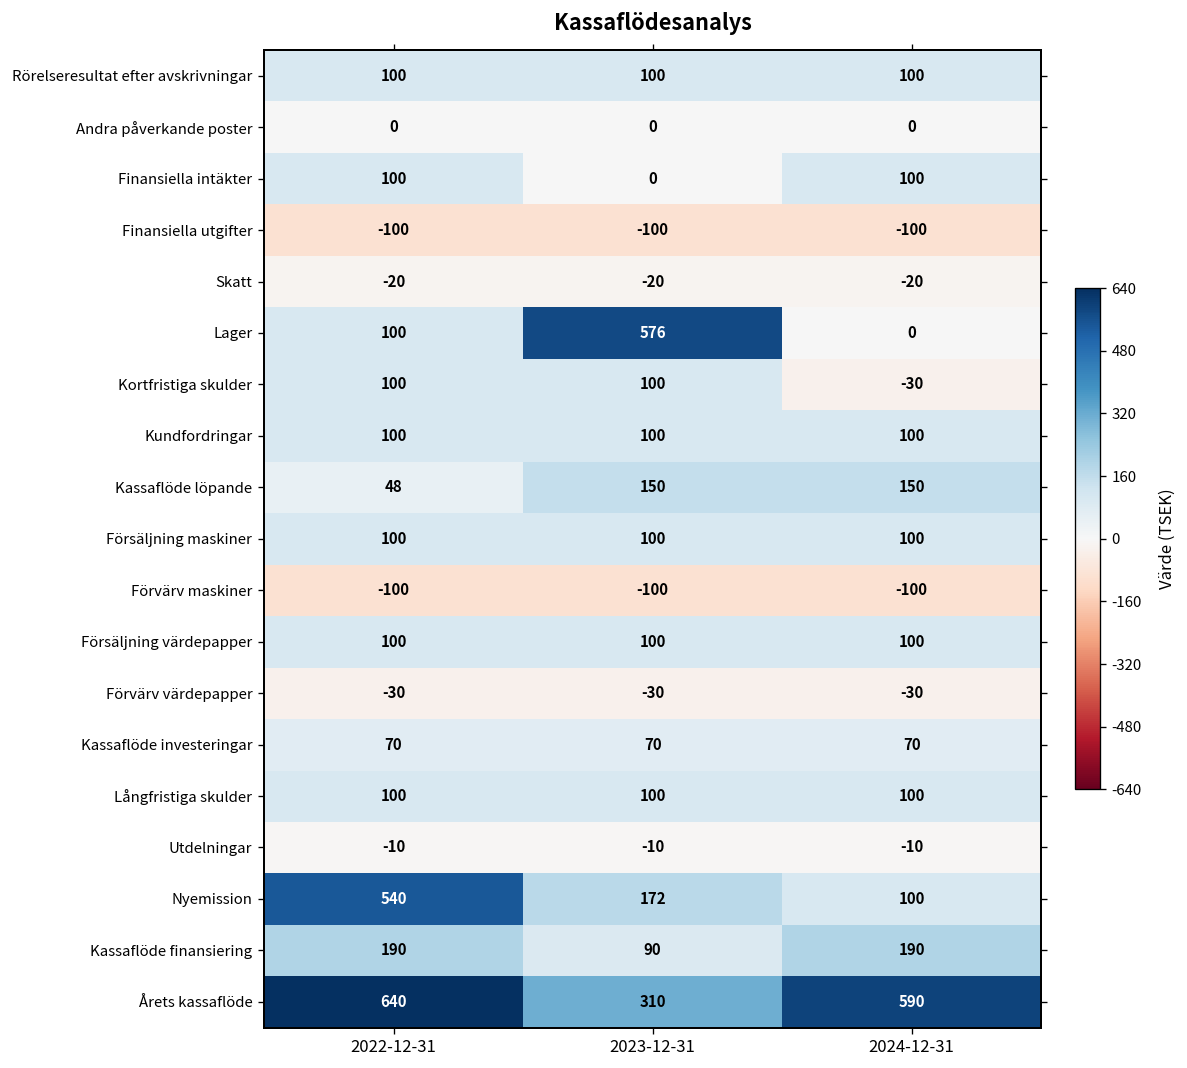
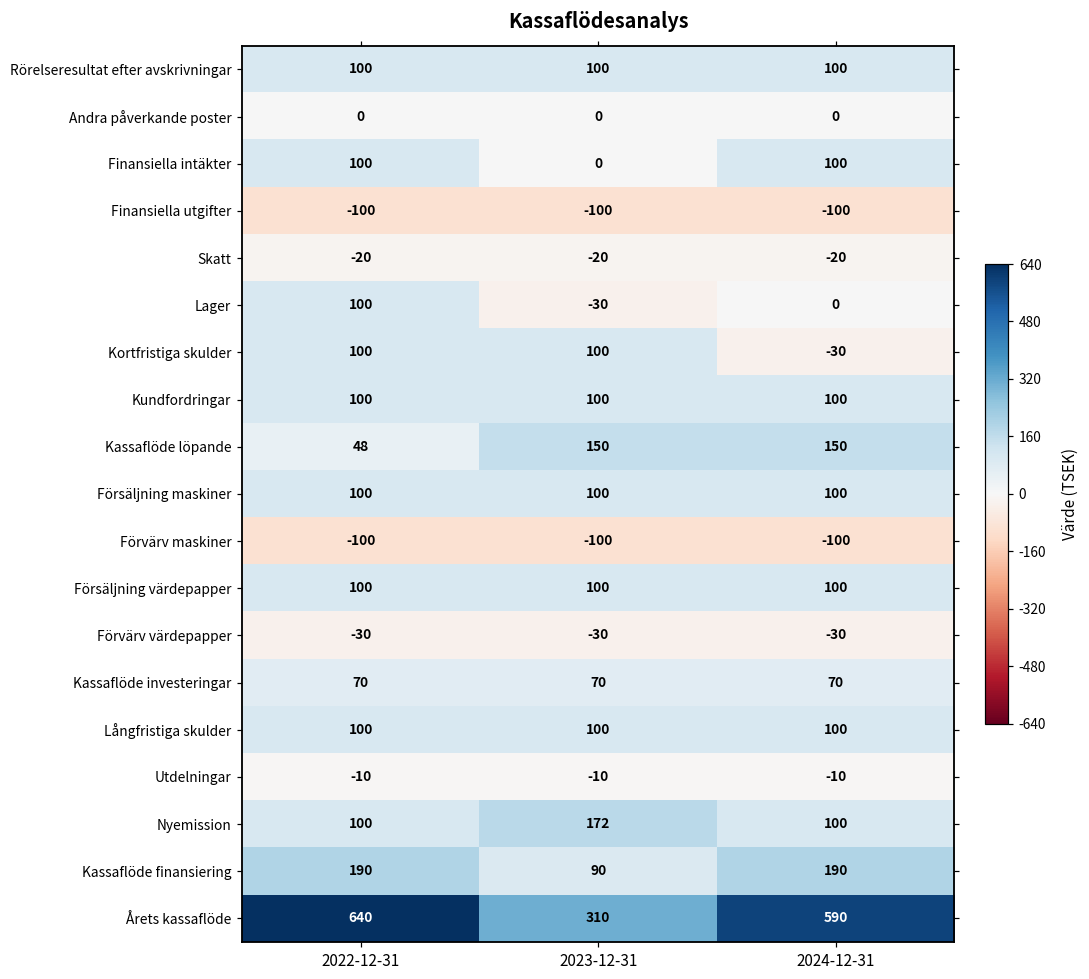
  {
    "Rörelseresultat efter avskrivningar": {
      "2022-12-31": 100,
      "2023-12-31": 100,
      "2024-12-31": 100
    },
    "Andra påverkande poster": {
      "2022-12-31": 0,
      "2023-12-31": 0,
      "2024-12-31": 0
    },
    "Finansiella intäkter": {
      "2022-12-31": 100,
      "2023-12-31": 0,
      "2024-12-31": 100
    },
    "Finansiella utgifter": {
      "2022-12-31": -100,
      "2023-12-31": -100,
      "2024-12-31": -100
    },
    "Skatt": {
      "2022-12-31": -20,
      "2023-12-31": -20,
      "2024-12-31": -20
    },
    "Lager": {
      "2022-12-31": 100,
-     "2023-12-31": 576,
+     "2023-12-31": -30,
      "2024-12-31": 0
    },
    "Kortfristiga skulder": {
      "2022-12-31": 100,
      "2023-12-31": 100,
      "2024-12-31": -30
    },
    "Kundfordringar": {
      "2022-12-31": 100,
      "2023-12-31": 100,
      "2024-12-31": 100
    },
    "Kassaflöde löpande": {
      "2022-12-31": 48,
      "2023-12-31": 150,
      "2024-12-31": 150
    },
    "Försäljning maskiner": {
      "2022-12-31": 100,
      "2023-12-31": 100,
      "2024-12-31": 100
    },
    "Förvärv maskiner": {
      "2022-12-31": -100,
      "2023-12-31": -100,
      "2024-12-31": -100
    },
    "Försäljning värdepapper": {
      "2022-12-31": 100,
      "2023-12-31": 100,
      "2024-12-31": 100
    },
    "Förvärv värdepapper": {
      "2022-12-31": -30,
      "2023-12-31": -30,
      "2024-12-31": -30
    },
    "Kassaflöde investeringar": {
      "2022-12-31": 70,
      "2023-12-31": 70,
      "2024-12-31": 70
    },
    "Långfristiga skulder": {
      "2022-12-31": 100,
      "2023-12-31": 100,
      "2024-12-31": 100
    },
    "Utdelningar": {
      "2022-12-31": -10,
      "2023-12-31": -10,
      "2024-12-31": -10
    },
    "Nyemission": {
-     "2022-12-31": 540,
+     "2022-12-31": 100,
      "2023-12-31": 172,
      "2024-12-31": 100
    },
    "Kassaflöde finansiering": {
      "2022-12-31": 190,
      "2023-12-31": 90,
      "2024-12-31": 190
    },
    "Årets kassaflöde": {
      "2022-12-31": 640,
      "2023-12-31": 310,
      "2024-12-31": 590
    }
  }
